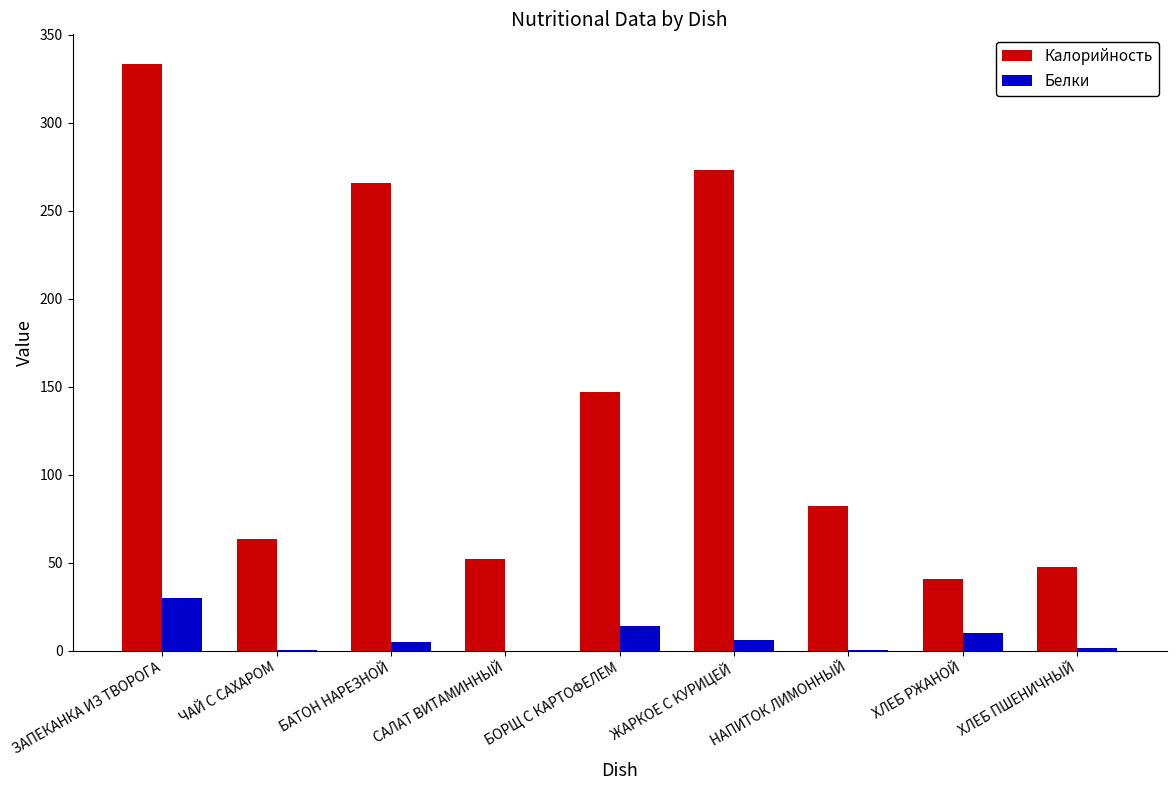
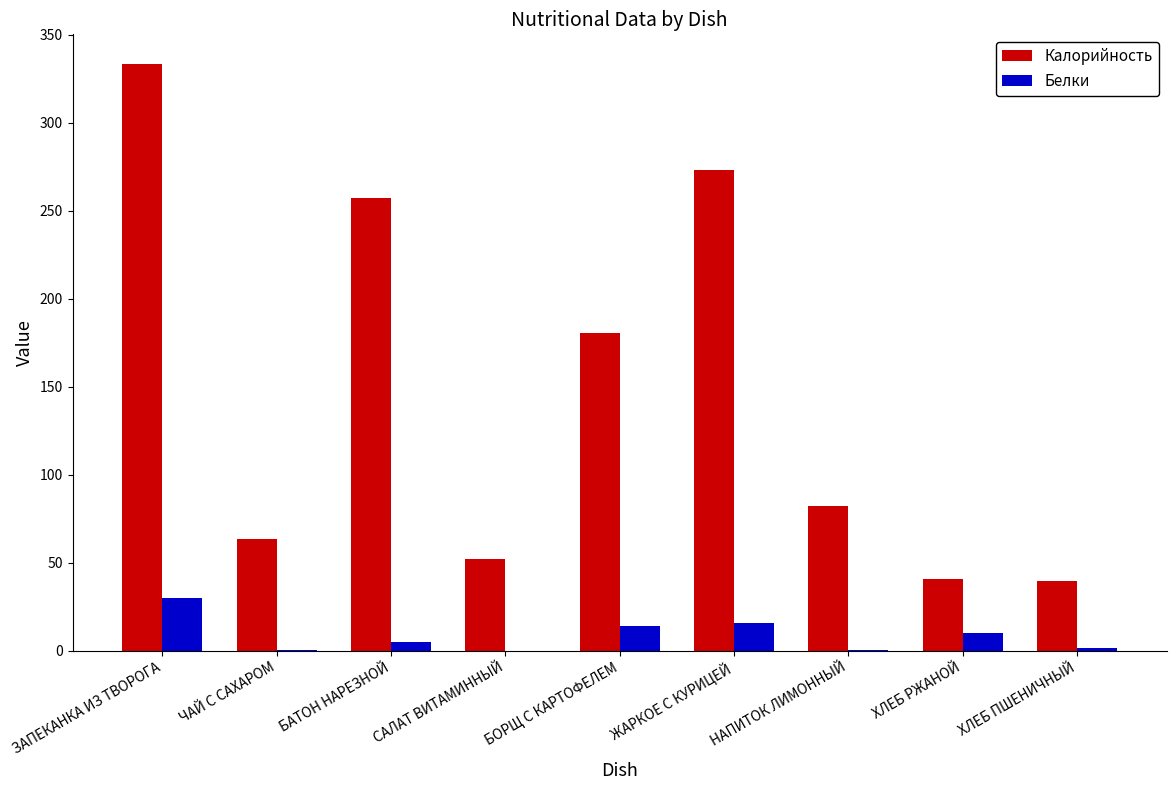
  {
    "Калорийность": {
      "ЗАПЕКАНКА ИЗ ТВОРОГА": 334,
      "ЧАЙ С САХАРОМ": 63,
-     "БАТОН НАРЕЗНОЙ": 266,
+     "БАТОН НАРЕЗНОЙ": 257,
      "САЛАТ ВИТАМИННЫЙ": 52,
-     "БОРЩ С КАРТОФЕЛЕМ": 147,
+     "БОРЩ С КАРТОФЕЛЕМ": 180,
      "ЖАРКОЕ С КУРИЦЕЙ": 273,
      "НАПИТОК ЛИМОННЫЙ": 82,
      "ХЛЕБ РЖАНОЙ": 41,
-     "ХЛЕБ ПШЕНИЧНЫЙ": 47
+     "ХЛЕБ ПШЕНИЧНЫЙ": 39
    },
    "Белки": {
      "ЗАПЕКАНКА ИЗ ТВОРОГА": 30,
      "БАТОН НАРЕЗНОЙ": 5,
      "САЛАТ ВИТАМИННЫЙ": 0,
      "БОРЩ С КАРТОФЕЛЕМ": 14,
-     "ЖАРКОЕ С КУРИЦЕЙ": 6,
+     "ЖАРКОЕ С КУРИЦЕЙ": 16,
      "ХЛЕБ РЖАНОЙ": 10,
      "ХЛЕБ ПШЕНИЧНЫЙ": 2
    }
  }
